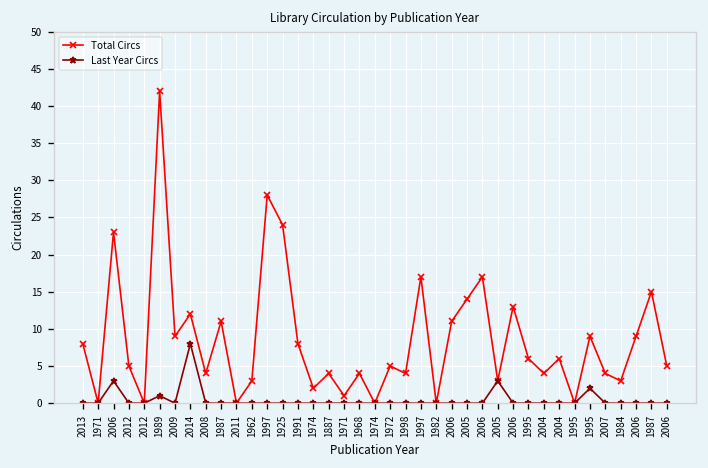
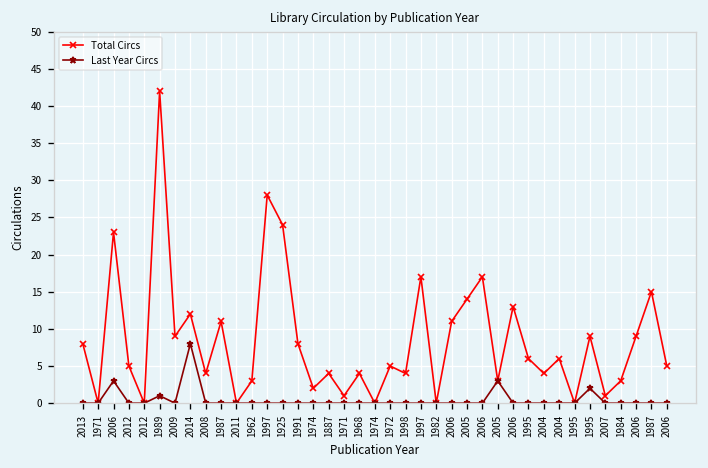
  {
    "Total Circs": {
      "2013": 8,
      "1989": 42,
      "2009": 9,
      "2014": 12,
      "2008": 4,
      "1962": 3,
      "1925": 24,
      "1991": 8,
      "1887": 4,
      "1968": 4,
      "1972": 5,
      "1998": 4,
-     "2007": 4,
+     "2007": 1,
      "1984": 3
    },
    "Last Year Circs": {
      "2013": 0,
      "1989": 1,
      "2009": 0,
      "2014": 8,
      "2008": 0,
      "1962": 0,
      "1925": 0,
      "1991": 0,
      "1887": 0,
      "1968": 0,
      "1972": 0,
      "1998": 0,
      "2007": 0,
      "1984": 0
    }
  }
